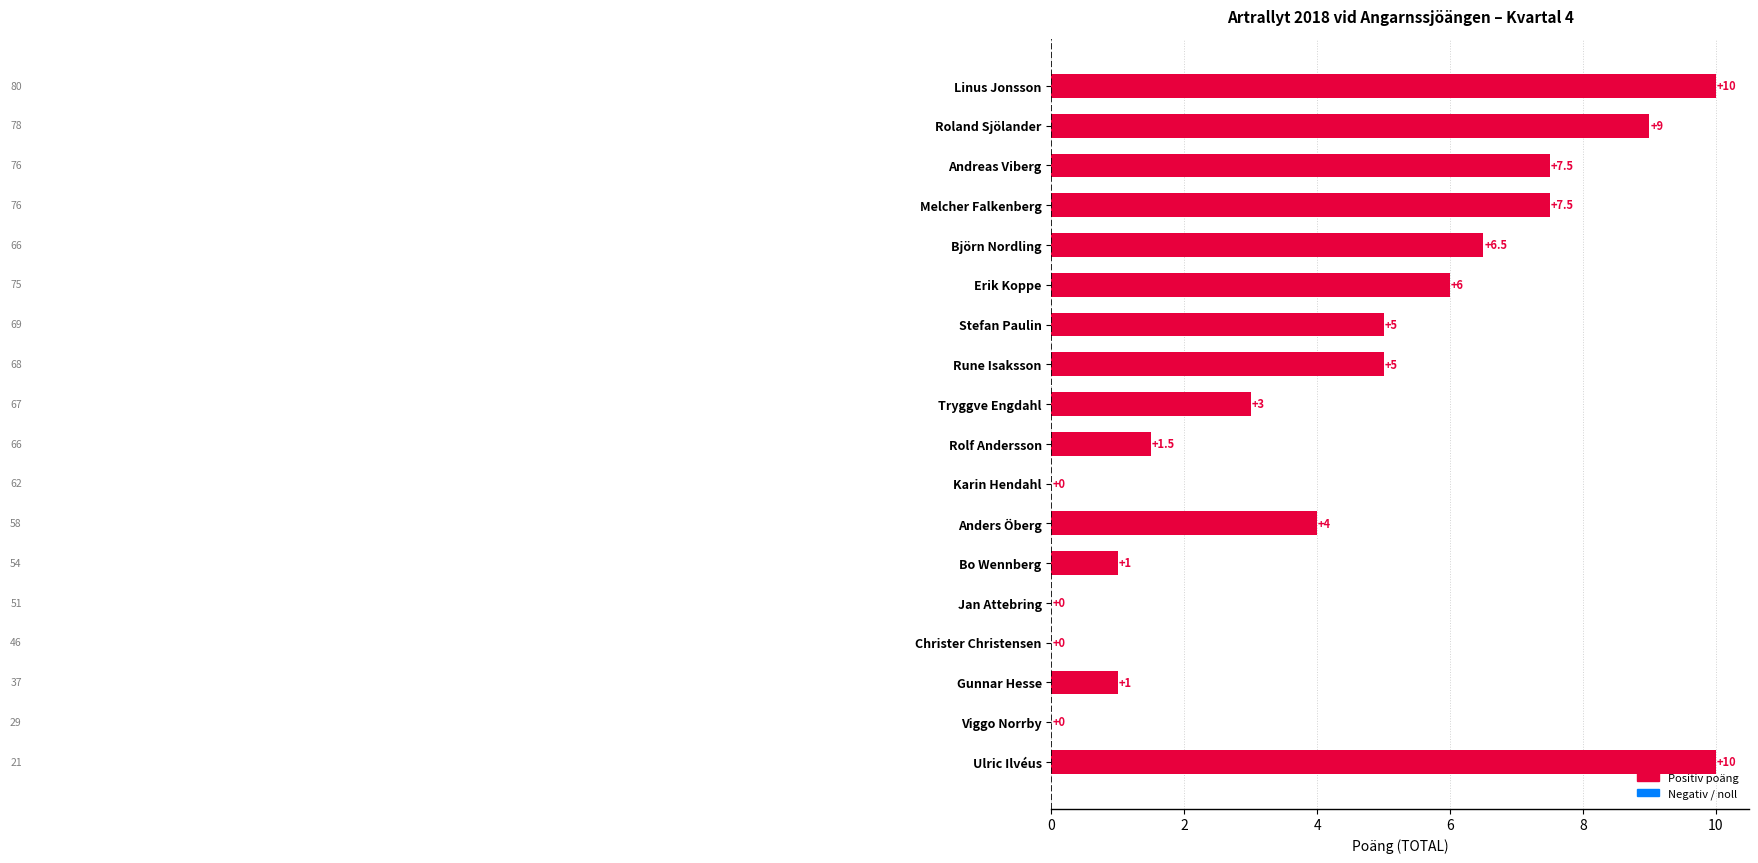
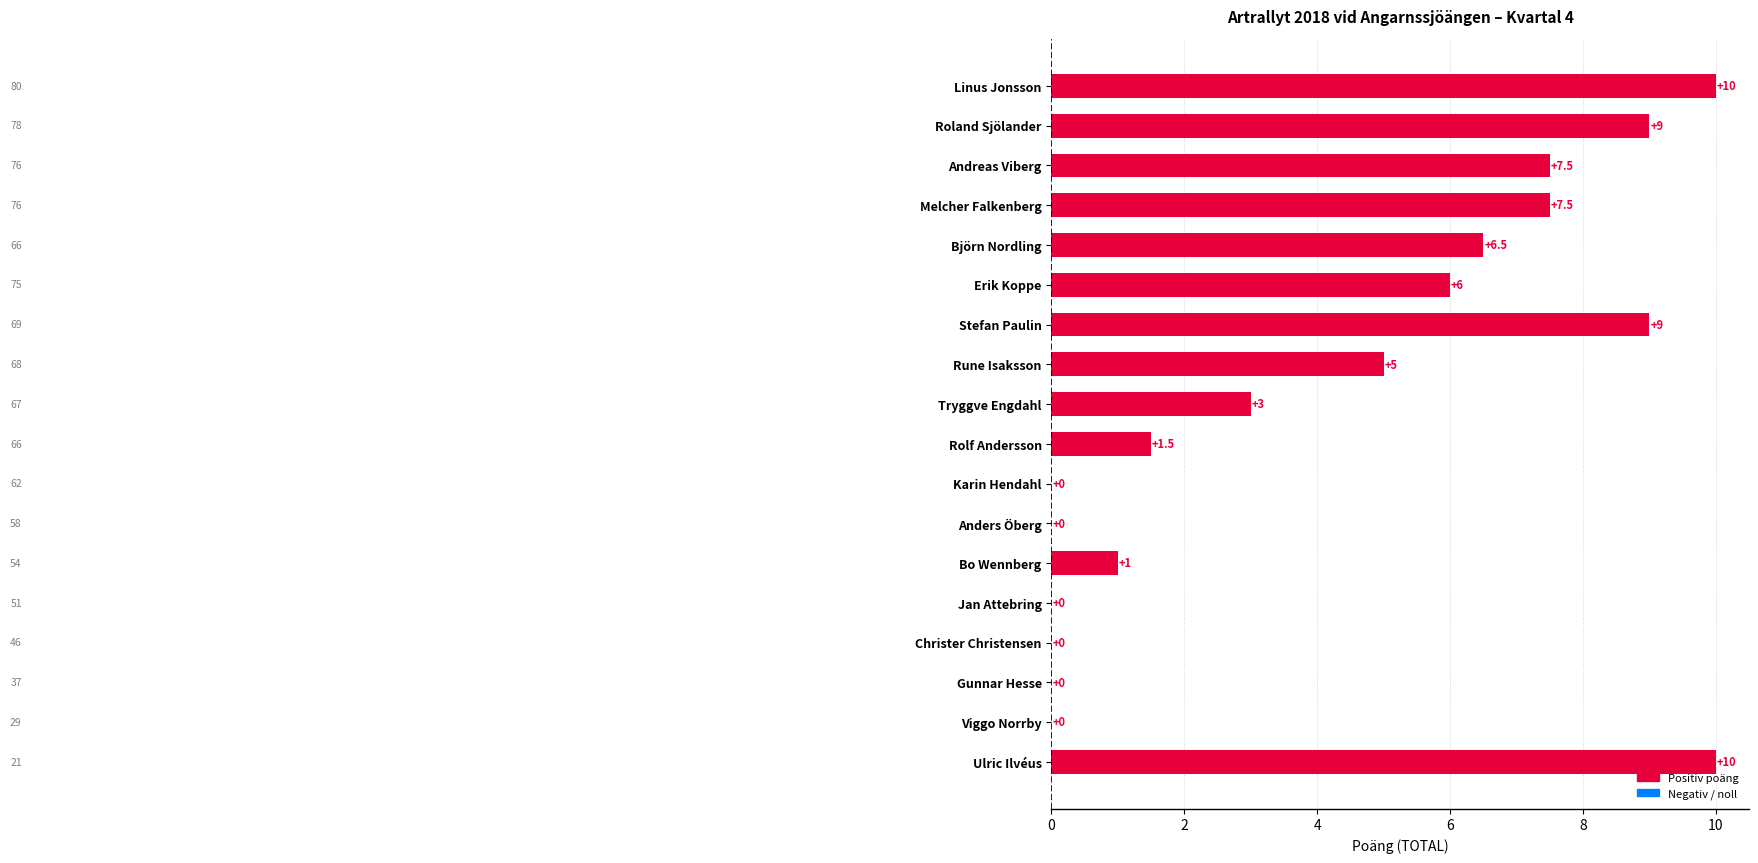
  {
    "Linus Jonsson": "+10",
    "Roland Sjölander": "+9",
    "Andreas Viberg": "+7.5",
    "Melcher Falkenberg": "+7.5",
    "Björn Nordling": "+6.5",
    "Erik Koppe": "+6",
-   "Stefan Paulin": "+5",
+   "Stefan Paulin": "+9",
    "Rune Isaksson": "+5",
    "Tryggve Engdahl": "+3",
    "Rolf Andersson": "+1.5",
    "Karin Hendahl": "+0",
-   "Anders Öberg": "+4",
+   "Anders Öberg": "+0",
    "Bo Wennberg": "+1",
    "Jan Attebring": "+0",
    "Christer Christensen": "+0",
-   "Gunnar Hesse": "+1",
+   "Gunnar Hesse": "+0",
    "Viggo Norrby": "+0",
    "Ulric Ilvéus": "+10"
  }
